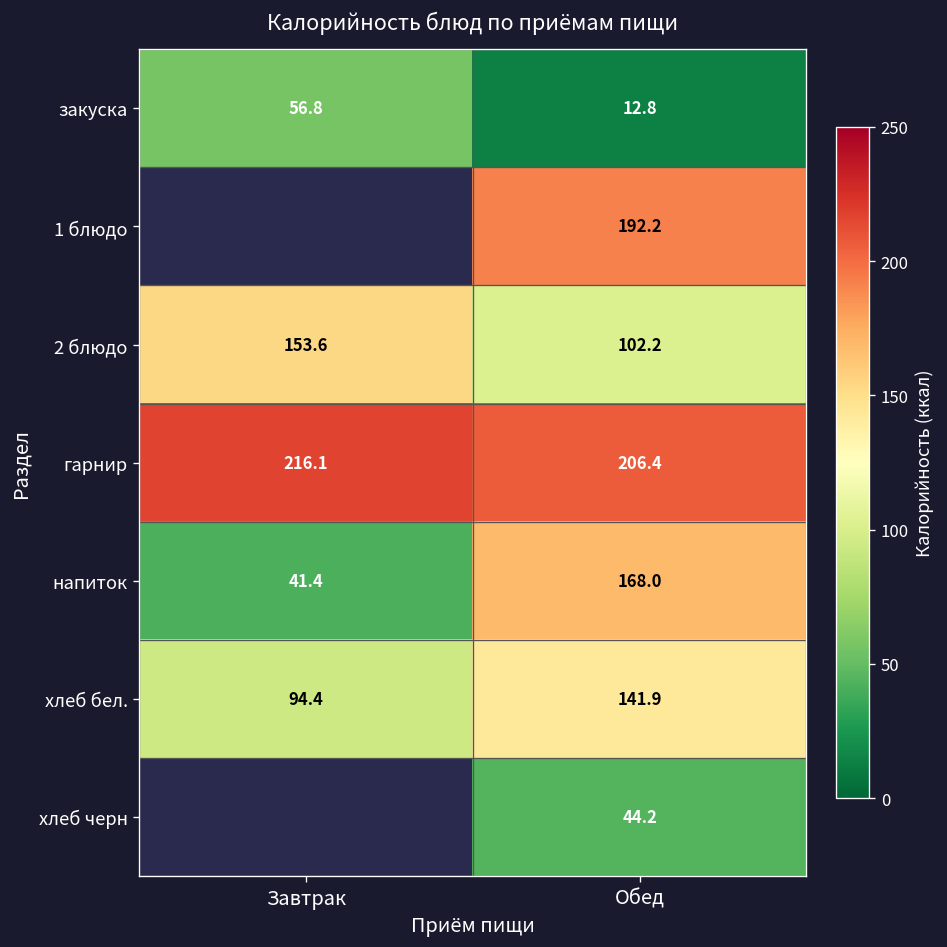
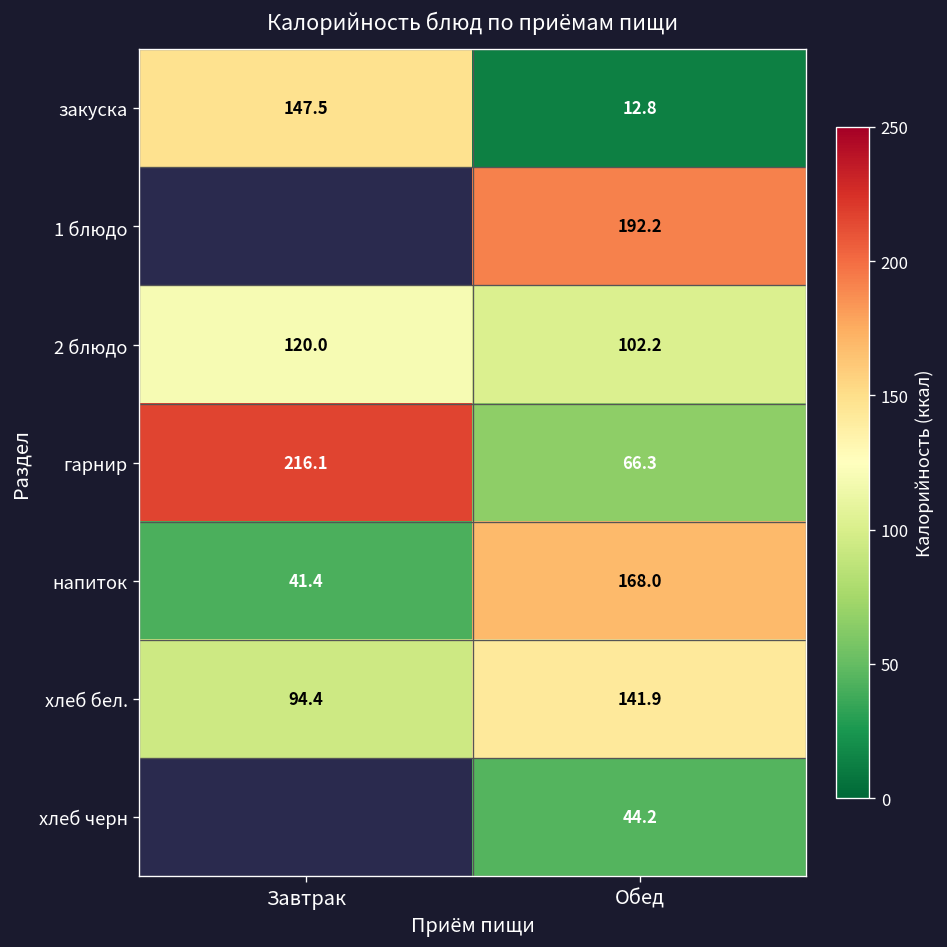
  {
    "закуска": {
-     "Завтрак": 56.8,
+     "Завтрак": 147.5,
      "Обед": 12.8
    },
    "1 блюдо": {
      "Обед": 192.2
    },
    "2 блюдо": {
-     "Завтрак": 153.6,
+     "Завтрак": 120.0,
      "Обед": 102.2
    },
    "гарнир": {
      "Завтрак": 216.1,
-     "Обед": 206.4
+     "Обед": 66.3
    },
    "напиток": {
      "Завтрак": 41.4,
      "Обед": 168.0
    },
    "хлеб бел.": {
      "Завтрак": 94.4,
      "Обед": 141.9
    },
    "хлеб черн": {
      "Обед": 44.2
    }
  }
